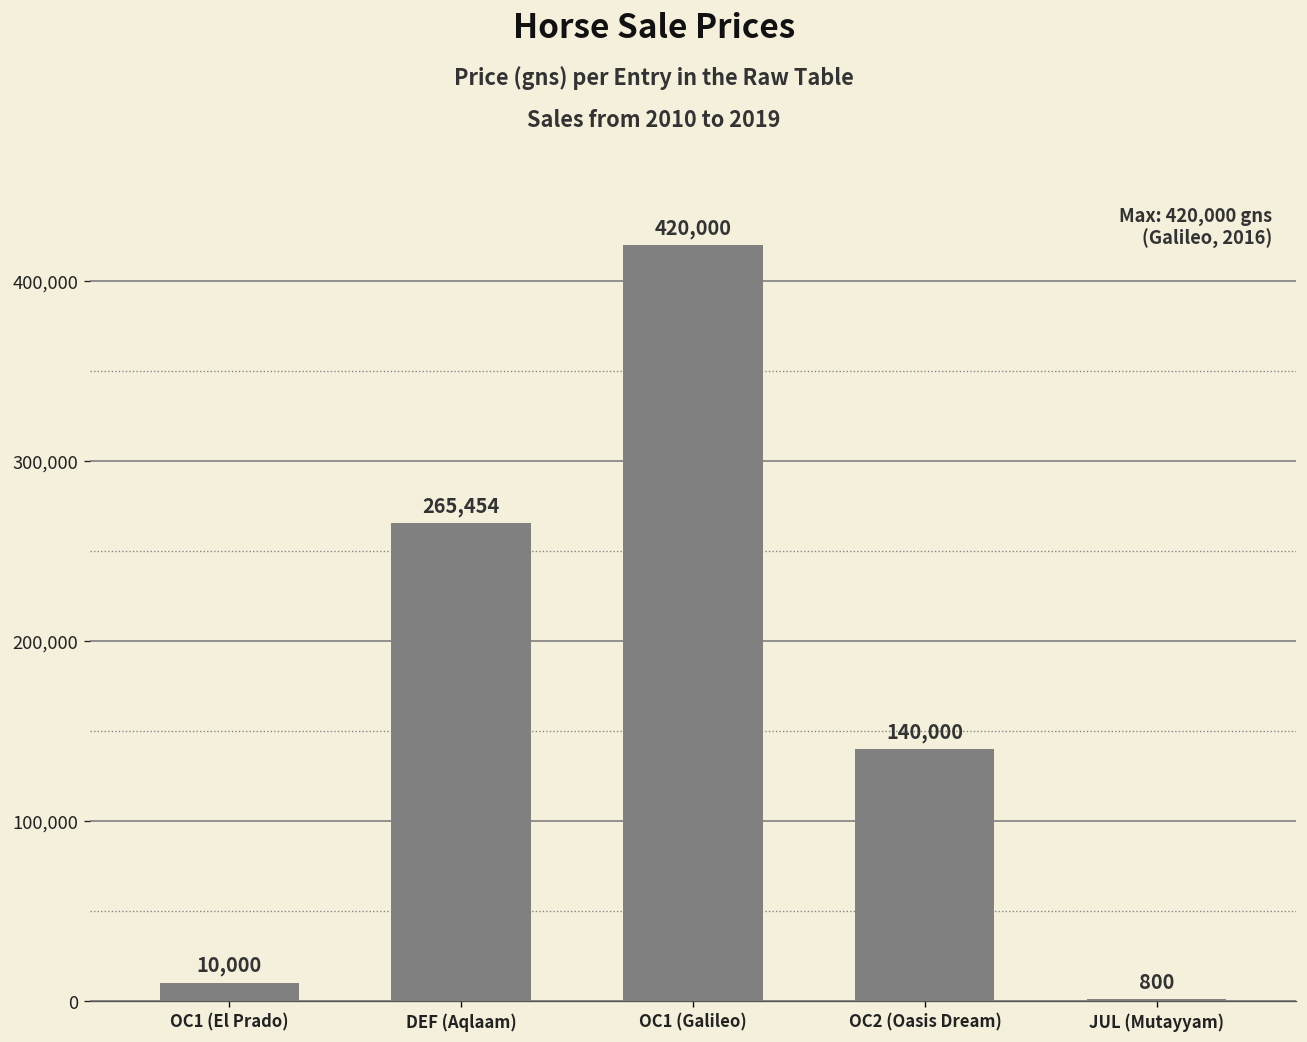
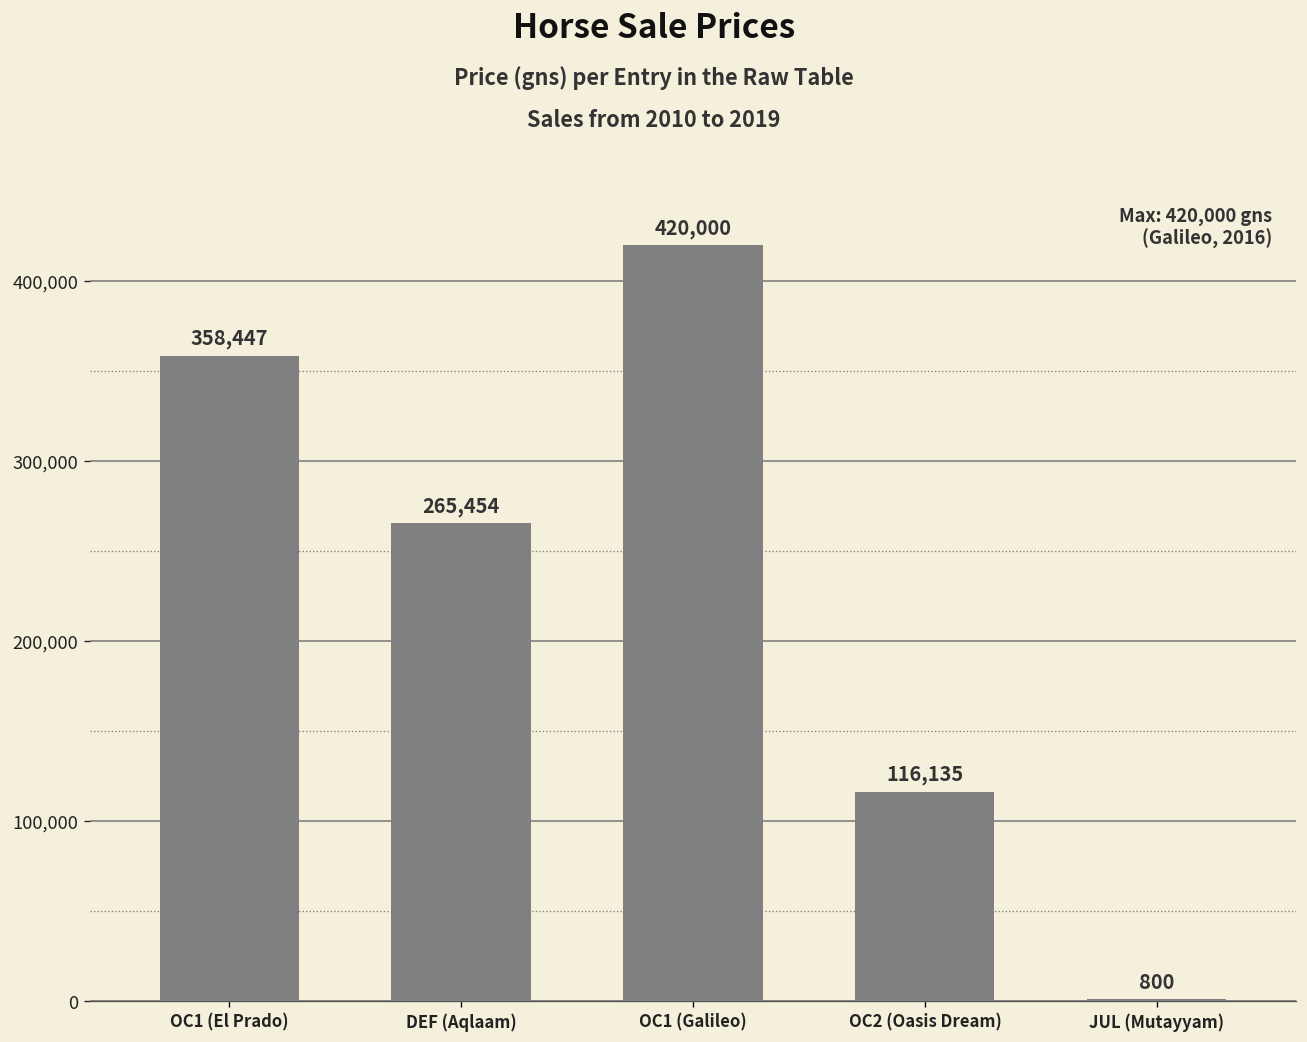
  {
-   "OC1 (El Prado)": "10,000",
+   "OC1 (El Prado)": "358,447",
    "DEF (Aqlaam)": "265,454",
    "OC1 (Galileo)": "420,000",
-   "OC2 (Oasis Dream)": "140,000",
+   "OC2 (Oasis Dream)": "116,135",
    "JUL (Mutayyam)": "800"
  }
